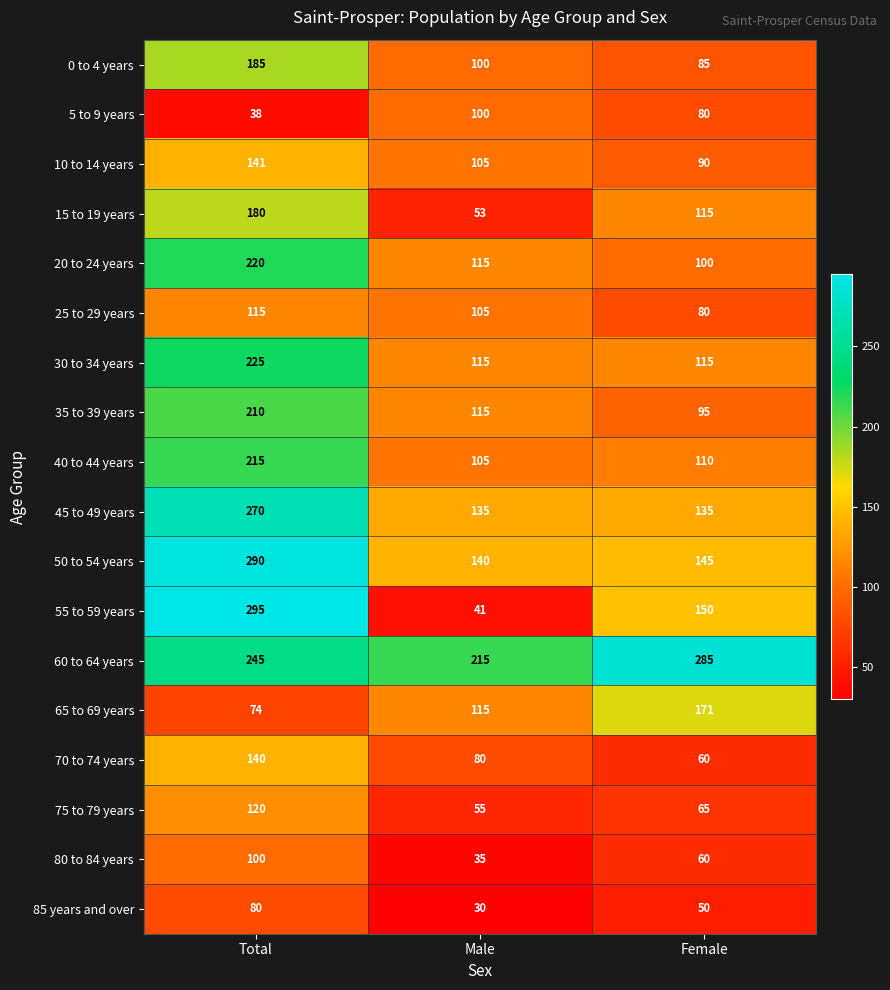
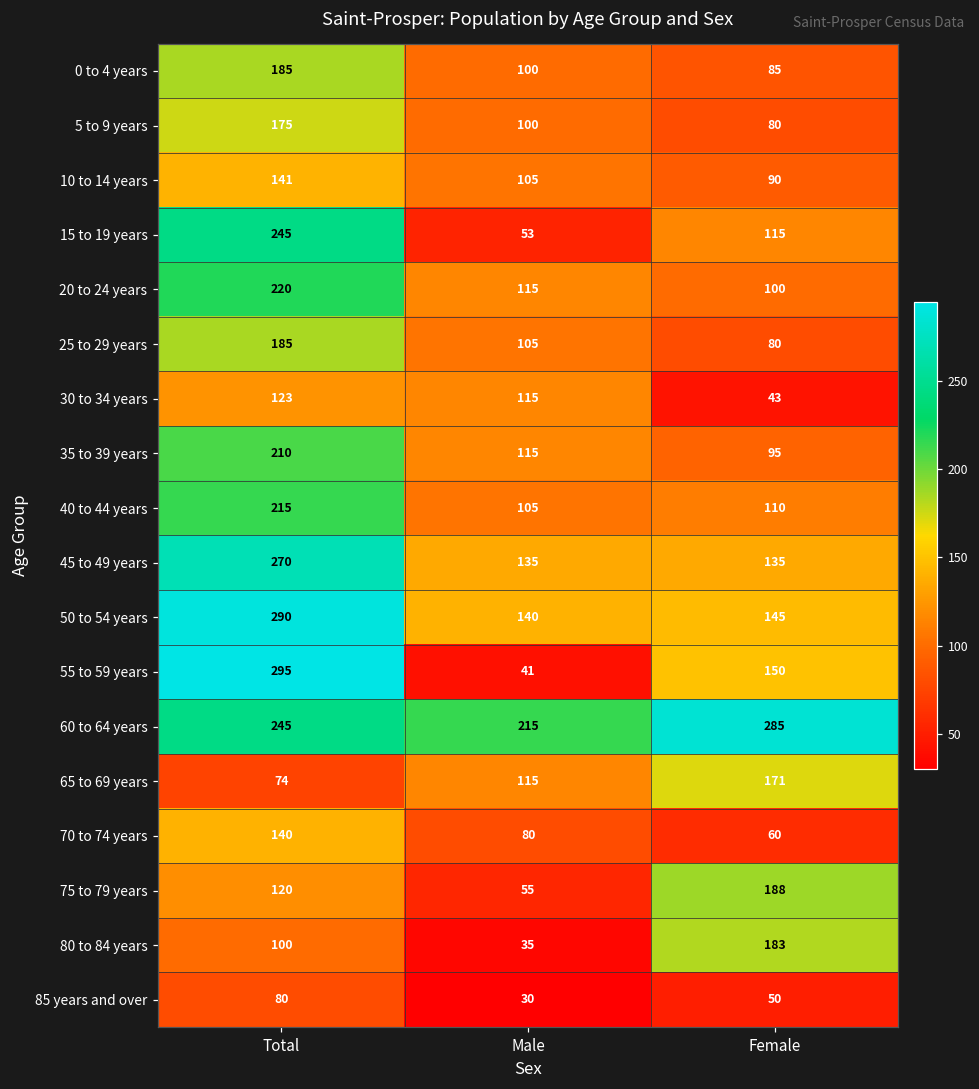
  {
    "0 to 4 years": {
      "Total": 185,
      "Male": 100,
      "Female": 85
    },
    "5 to 9 years": {
-     "Total": 38,
+     "Total": 175,
      "Male": 100,
      "Female": 80
    },
    "10 to 14 years": {
      "Total": 141,
      "Male": 105,
      "Female": 90
    },
    "15 to 19 years": {
-     "Total": 180,
+     "Total": 245,
      "Male": 53,
      "Female": 115
    },
    "20 to 24 years": {
      "Total": 220,
      "Male": 115,
      "Female": 100
    },
    "25 to 29 years": {
-     "Total": 115,
+     "Total": 185,
      "Male": 105,
      "Female": 80
    },
    "30 to 34 years": {
-     "Total": 225,
+     "Total": 123,
      "Male": 115,
-     "Female": 115
+     "Female": 43
    },
    "35 to 39 years": {
      "Total": 210,
      "Male": 115,
      "Female": 95
    },
    "40 to 44 years": {
      "Total": 215,
      "Male": 105,
      "Female": 110
    },
    "45 to 49 years": {
      "Total": 270,
      "Male": 135,
      "Female": 135
    },
    "50 to 54 years": {
      "Total": 290,
      "Male": 140,
      "Female": 145
    },
    "55 to 59 years": {
      "Total": 295,
      "Male": 41,
      "Female": 150
    },
    "60 to 64 years": {
      "Total": 245,
      "Male": 215,
      "Female": 285
    },
    "65 to 69 years": {
      "Total": 74,
      "Male": 115,
      "Female": 171
    },
    "70 to 74 years": {
      "Total": 140,
      "Male": 80,
      "Female": 60
    },
    "75 to 79 years": {
      "Total": 120,
      "Male": 55,
-     "Female": 65
+     "Female": 188
    },
    "80 to 84 years": {
      "Total": 100,
      "Male": 35,
-     "Female": 60
+     "Female": 183
    },
    "85 years and over": {
      "Total": 80,
      "Male": 30,
      "Female": 50
    }
  }
